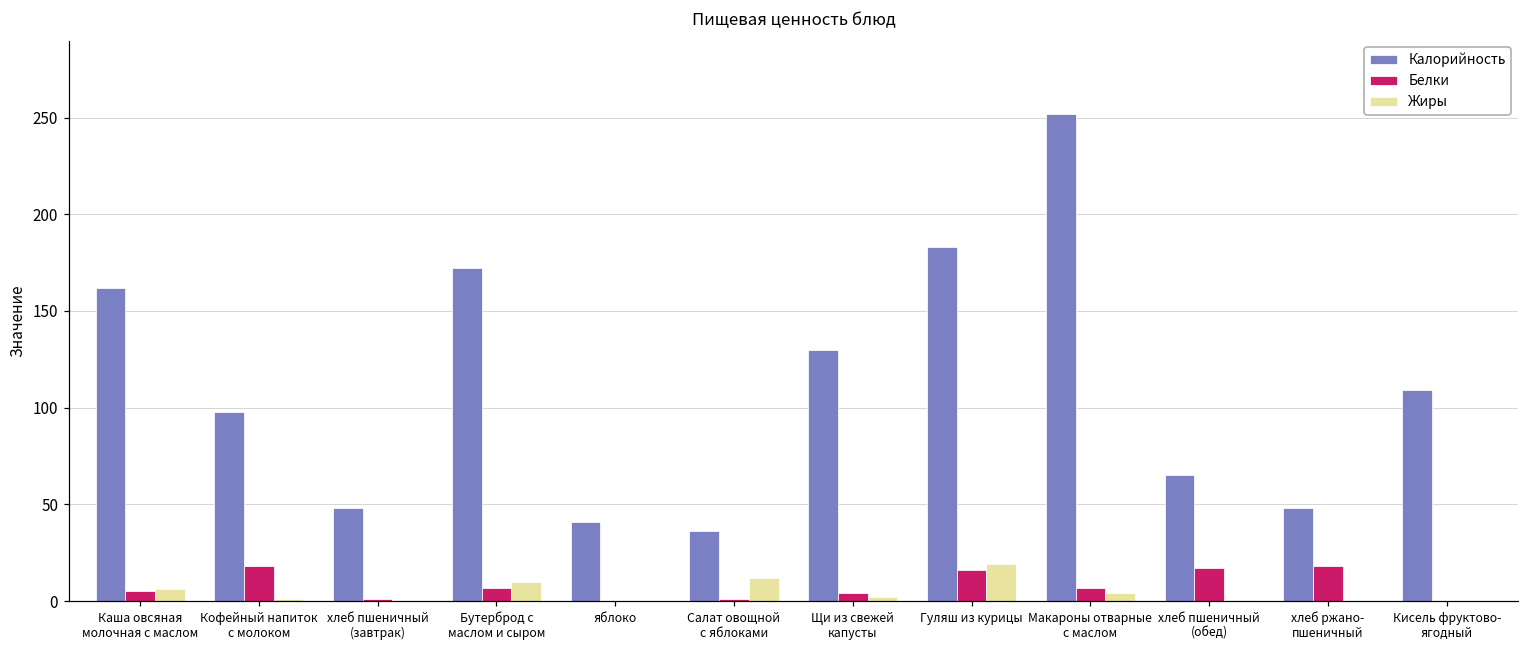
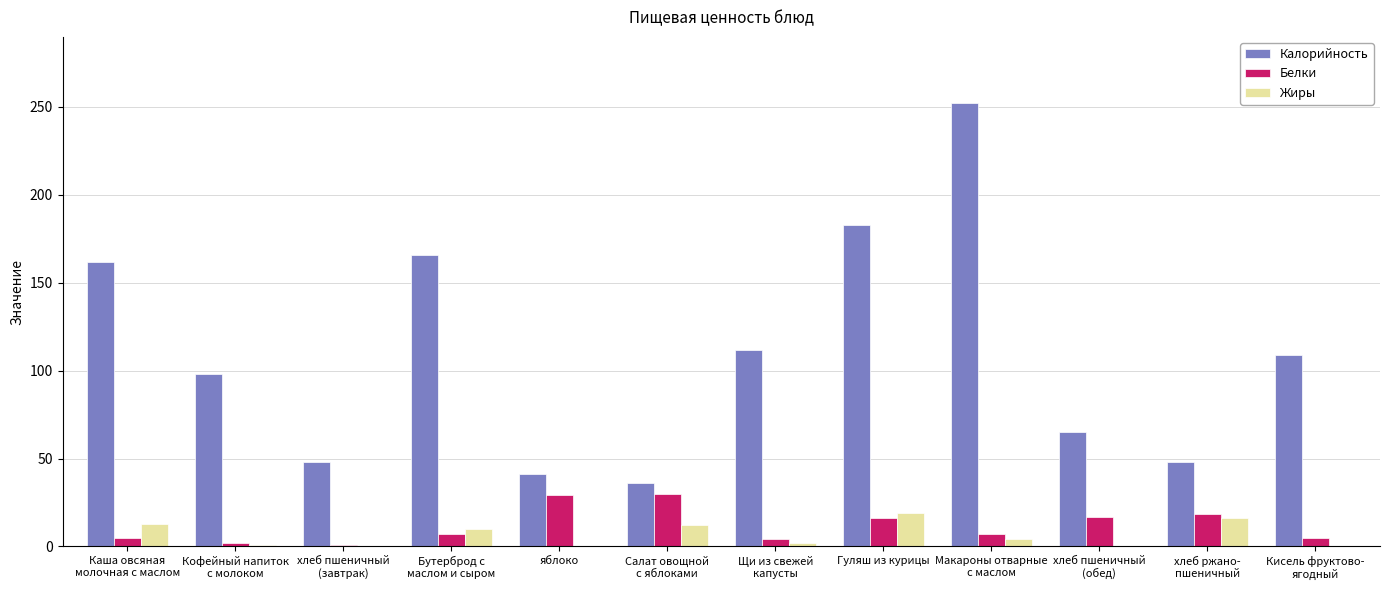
  {
    "Калорийность": {
      "Каша овсяная молочная с маслом": 162,
      "Кофейный напиток с молоком": 98,
      "хлеб пшеничный (завтрак)": 48,
-     "Бутерброд с маслом и сыром": 172,
+     "Бутерброд с маслом и сыром": 166,
      "яблоко": 41,
      "Салат овощной с яблоками": 36,
-     "Щи из свежей капусты": 130,
+     "Щи из свежей капусты": 112,
      "Гуляш из курицы": 183,
      "Макароны отварные с маслом": 252,
      "хлеб пшеничный (обед)": 65,
      "хлеб ржано- пшеничный": 48,
      "Кисель фруктово- ягодный": 109
    },
    "Белки": {
      "Каша овсяная молочная с маслом": 5,
-     "Кофейный напиток с молоком": 18,
+     "Кофейный напиток с молоком": 2,
      "Бутерброд с маслом и сыром": 7,
-     "яблоко": 0,
-     "Салат овощной с яблоками": 1,
+     "яблоко": 29,
+     "Салат овощной с яблоками": 30,
      "Щи из свежей капусты": 4,
      "Гуляш из курицы": 16,
      "Макароны отварные с маслом": 7,
      "хлеб пшеничный (обед)": 17,
      "хлеб ржано- пшеничный": 18,
-     "Кисель фруктово- ягодный": 0
+     "Кисель фруктово- ягодный": 5
    },
    "Жиры": {
-     "Каша овсяная молочная с маслом": 6,
+     "Каша овсяная молочная с маслом": 13,
      "хлеб пшеничный (завтрак)": 0,
      "Бутерброд с маслом и сыром": 10,
      "яблоко": 0,
      "Салат овощной с яблоками": 12,
      "Щи из свежей капусты": 2,
      "Гуляш из курицы": 19,
      "Макароны отварные с маслом": 4,
-     "хлеб ржано- пшеничный": 0,
+     "хлеб ржано- пшеничный": 16,
      "Кисель фруктово- ягодный": 0
    }
  }
